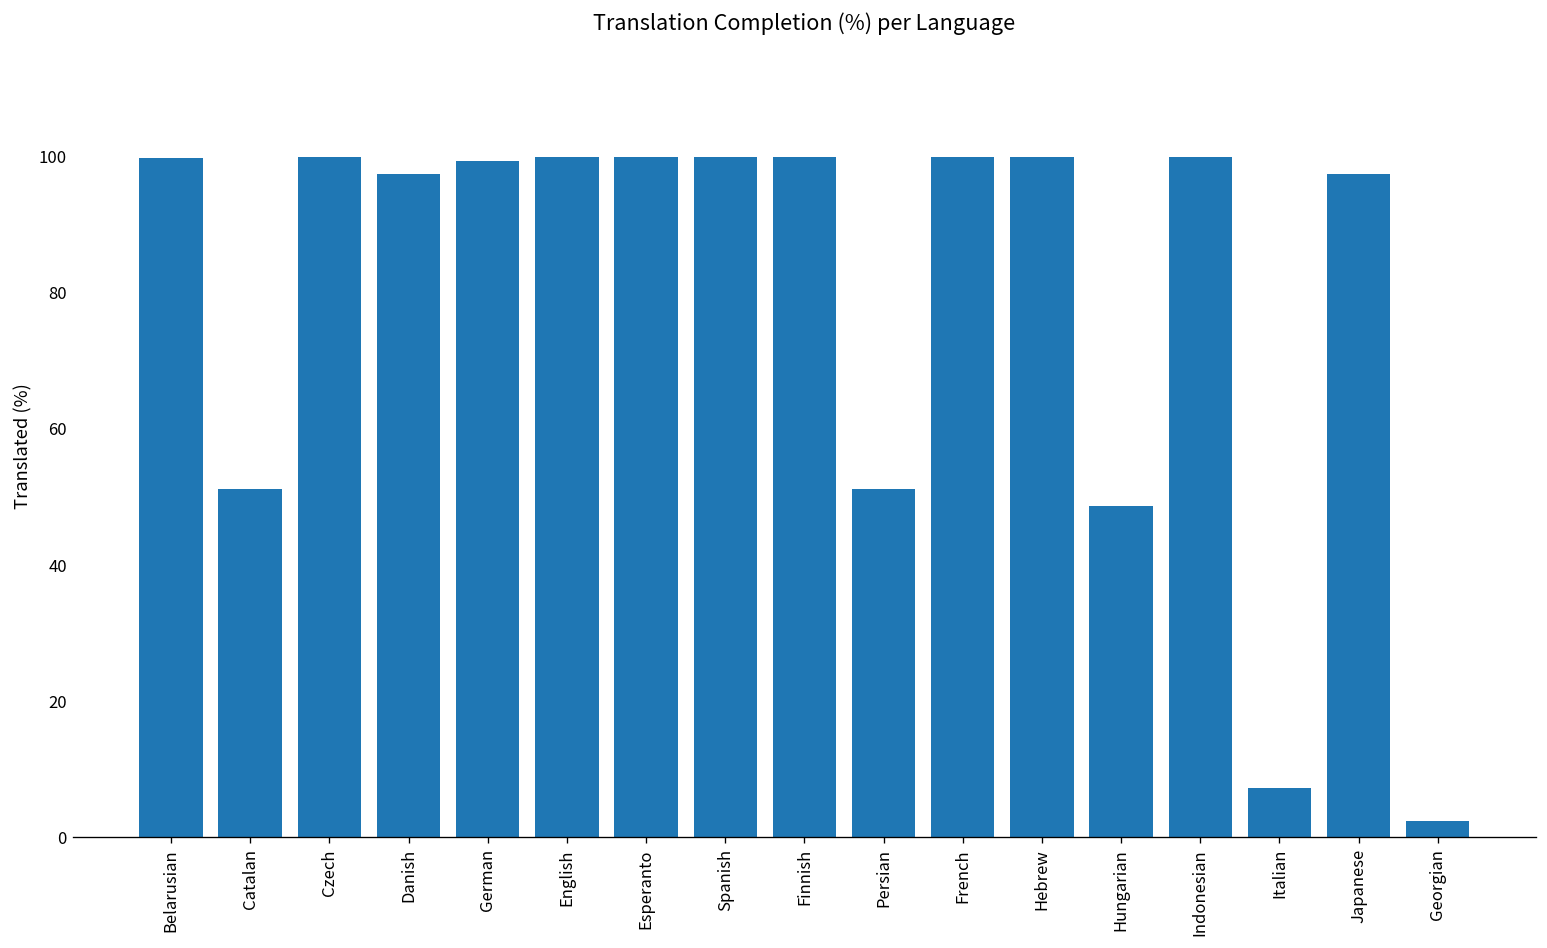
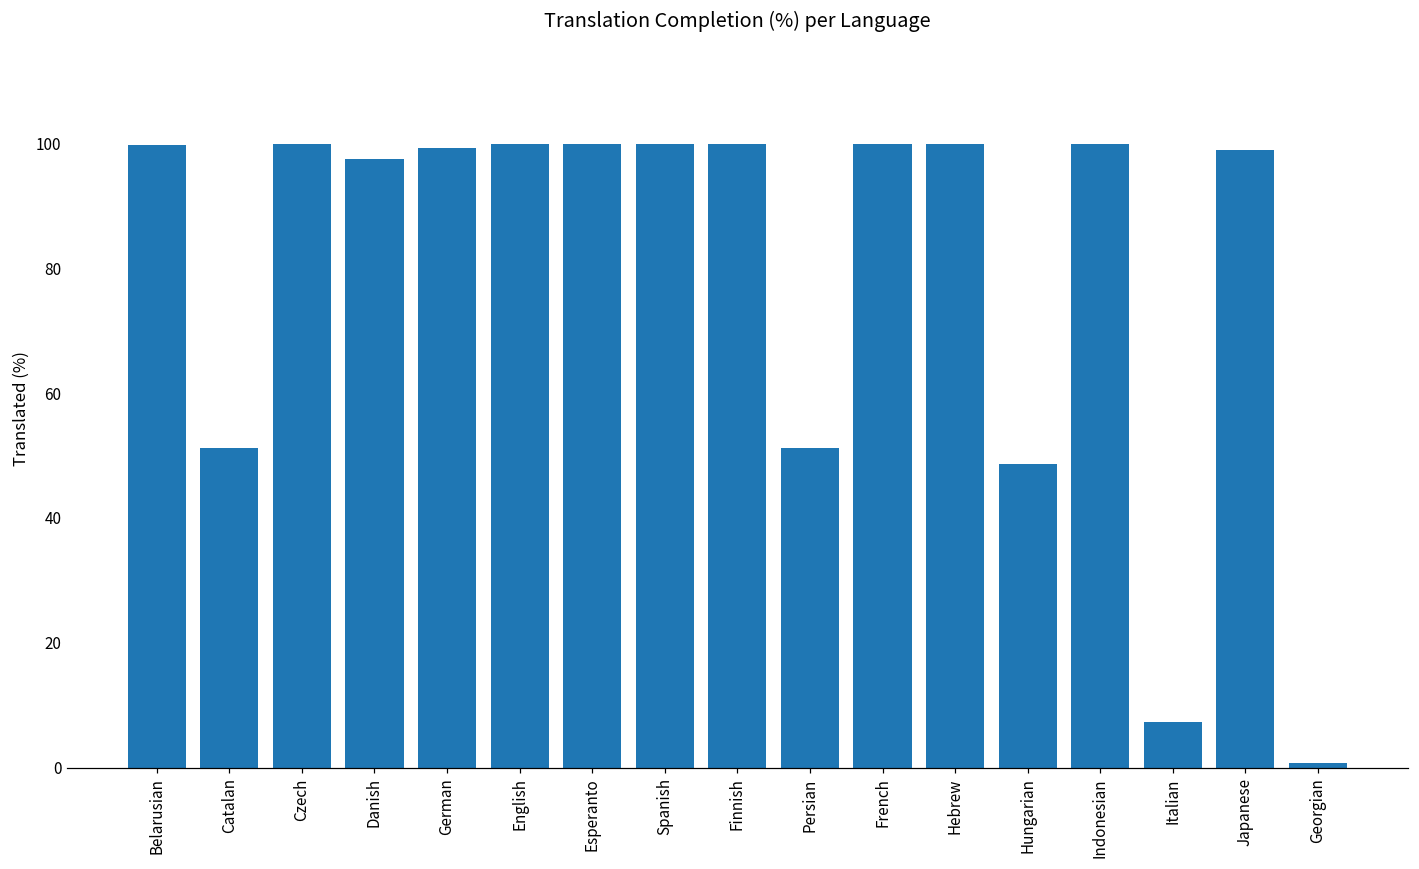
  {
    "Belarusian": 100,
    "Catalan": 51,
    "Czech": 100,
    "Danish": 98,
    "German": 99,
    "English": 100,
    "Esperanto": 100,
    "Spanish": 100,
    "Finnish": 100,
    "Persian": 51,
    "French": 100,
    "Hebrew": 100,
    "Hungarian": 49,
    "Indonesian": 100,
    "Italian": 7,
-   "Japanese": 98,
-   "Georgian": 2
+   "Japanese": 99,
+   "Georgian": 1
  }
